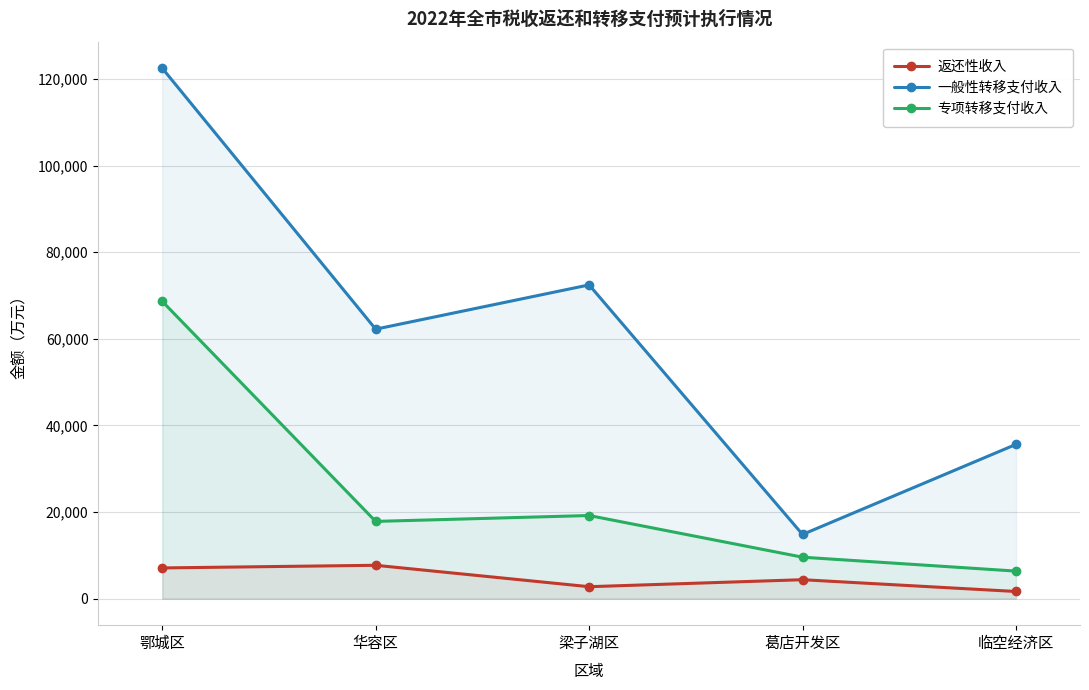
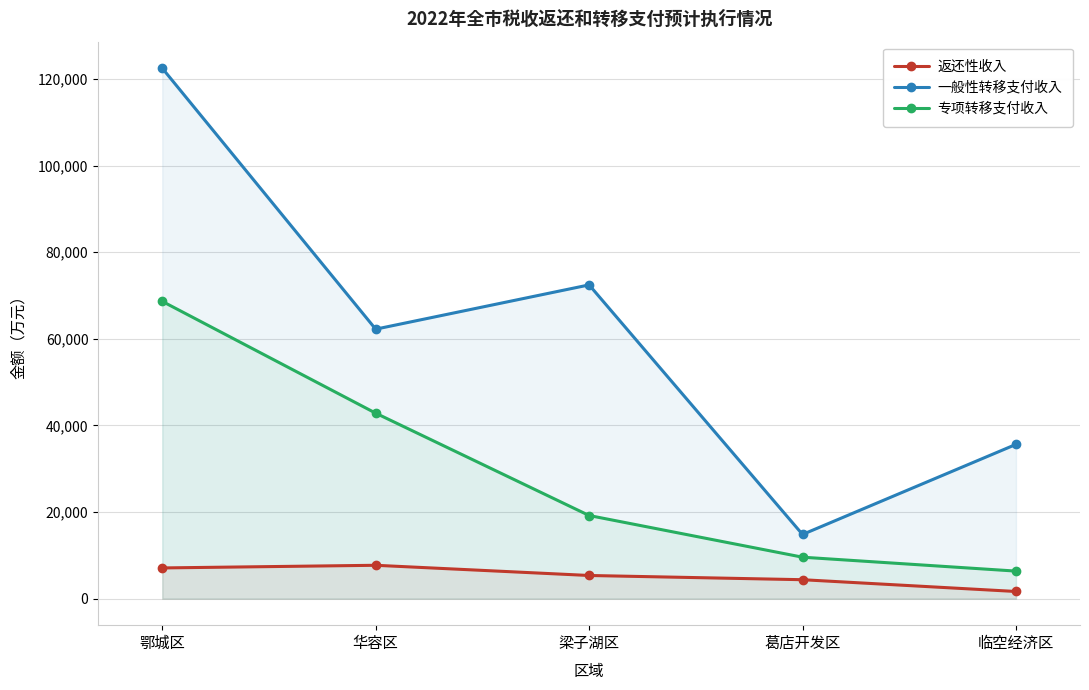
  {
    "返还性收入": {
      "鄂城区": "7,000",
      "华容区": "8,000",
-     "梁子湖区": "3,000",
+     "梁子湖区": "5,000",
      "葛店开发区": "4,000",
      "临空经济区": "2,000"
    },
    "一般性转移支付收入": {
      "鄂城区": "122,000",
      "华容区": "62,000",
      "梁子湖区": "72,000",
      "葛店开发区": "15,000",
      "临空经济区": "36,000"
    },
    "专项转移支付收入": {
      "鄂城区": "69,000",
-     "华容区": "18,000",
+     "华容区": "43,000",
      "梁子湖区": "19,000",
      "葛店开发区": "10,000",
      "临空经济区": "6,000"
    }
  }
